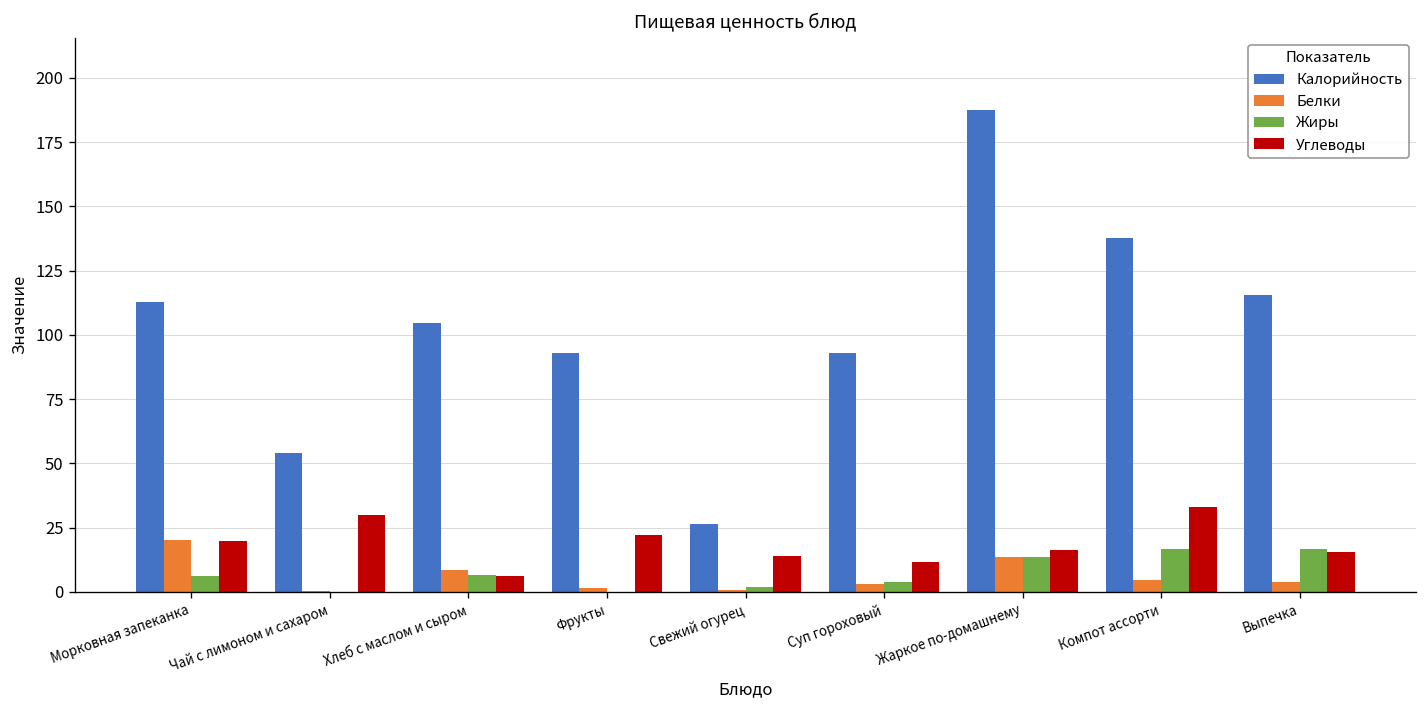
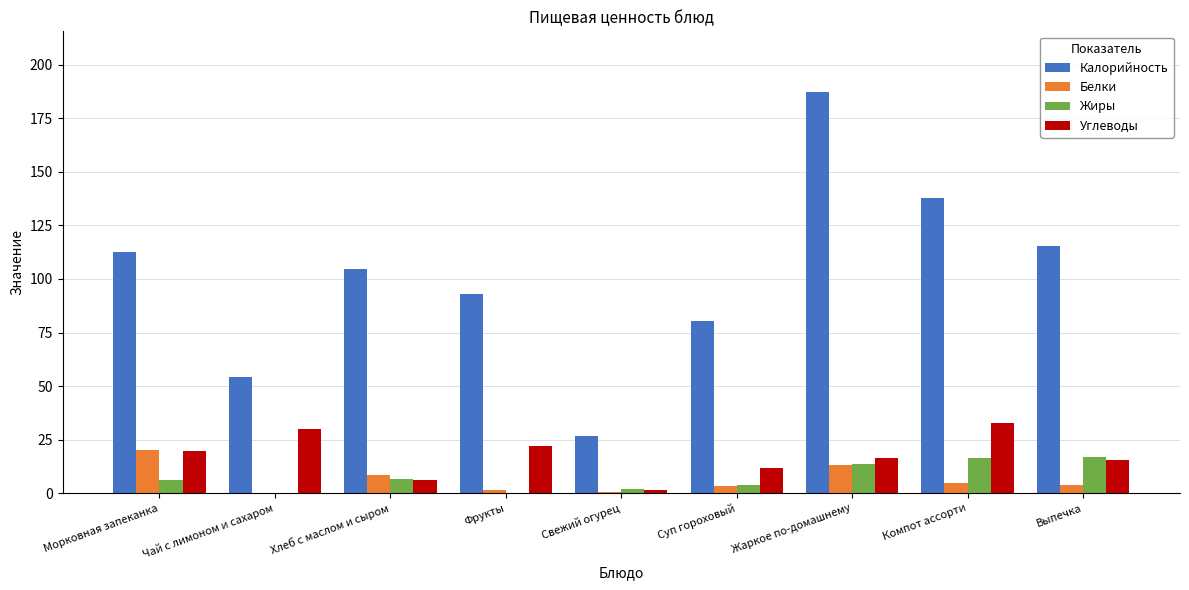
  {
    "Калорийность": {
      "Морковная запеканка": 113,
      "Чай с лимоном и сахаром": 54,
      "Хлеб с маслом и сыром": 105,
      "Фрукты": 93,
      "Свежий огурец": 27,
-     "Суп гороховый": 93,
+     "Суп гороховый": 80,
      "Жаркое по-домашнему": 188,
      "Компот ассорти": 138,
      "Выпечка": 116
    },
    "Белки": {
      "Морковная запеканка": 20,
      "Хлеб с маслом и сыром": 9,
      "Фрукты": 2,
      "Суп гороховый": 3,
      "Жаркое по-домашнему": 13,
      "Компот ассорти": 5,
      "Выпечка": 4
    },
    "Жиры": {
      "Морковная запеканка": 6,
      "Чай с лимоном и сахаром": 0,
      "Хлеб с маслом и сыром": 6,
      "Фрукты": 0,
      "Свежий огурец": 2,
      "Суп гороховый": 4,
      "Жаркое по-домашнему": 13,
      "Компот ассорти": 17,
      "Выпечка": 17
    },
    "Углеводы": {
      "Морковная запеканка": 20,
      "Чай с лимоном и сахаром": 30,
      "Хлеб с маслом и сыром": 6,
      "Фрукты": 22,
-     "Свежий огурец": 14,
+     "Свежий огурец": 1,
      "Суп гороховый": 12,
      "Жаркое по-домашнему": 16,
      "Компот ассорти": 33,
      "Выпечка": 15
    }
  }
